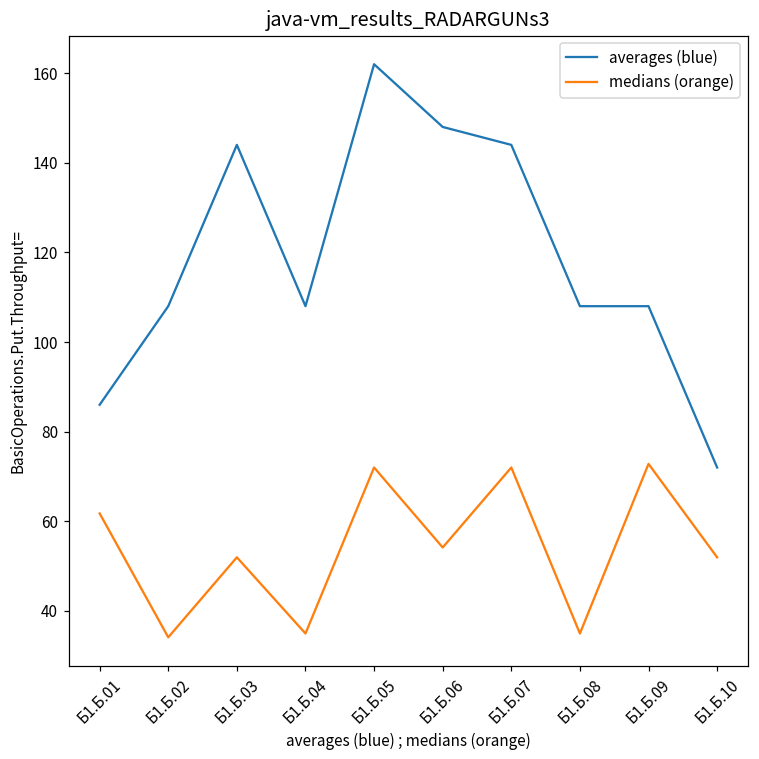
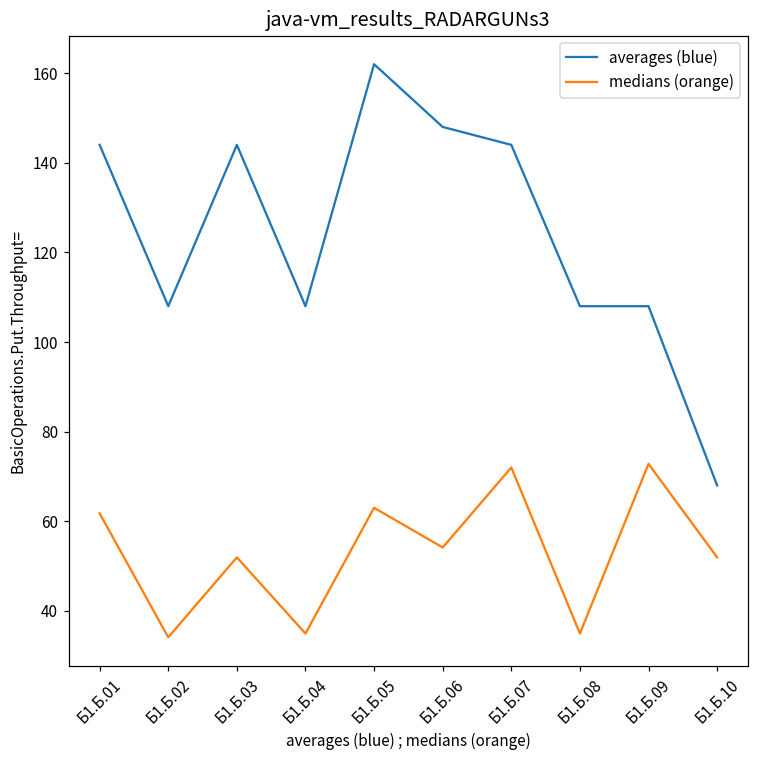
  {
    "averages (blue)": {
-     "Б1.Б.01": 86,
+     "Б1.Б.01": 144,
      "Б1.Б.02": 108,
      "Б1.Б.03": 144,
      "Б1.Б.04": 108,
      "Б1.Б.05": 162,
      "Б1.Б.06": 148,
      "Б1.Б.07": 144,
      "Б1.Б.08": 108,
      "Б1.Б.09": 108,
-     "Б1.Б.10": 72
+     "Б1.Б.10": 68
    },
    "medians (orange)": {
      "Б1.Б.01": 62,
      "Б1.Б.02": 34,
      "Б1.Б.03": 52,
      "Б1.Б.04": 35,
-     "Б1.Б.05": 72,
+     "Б1.Б.05": 63,
      "Б1.Б.06": 54,
      "Б1.Б.07": 72,
      "Б1.Б.08": 35,
      "Б1.Б.09": 73,
      "Б1.Б.10": 52
    }
  }
